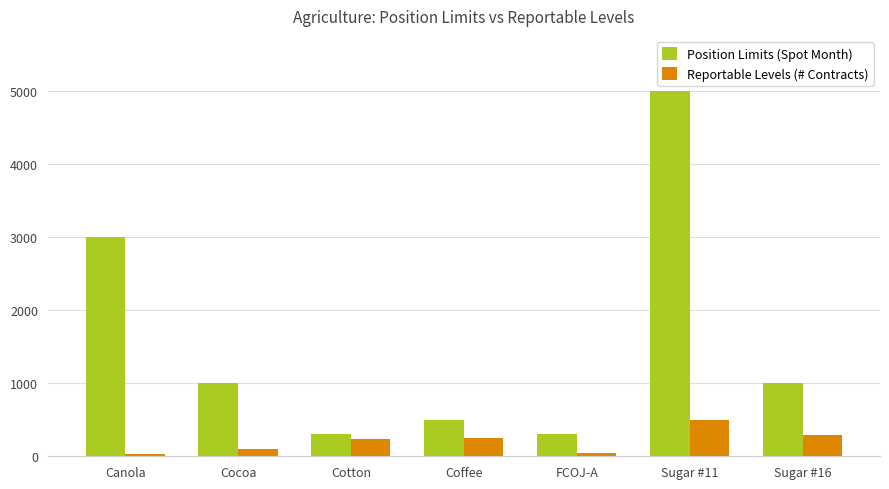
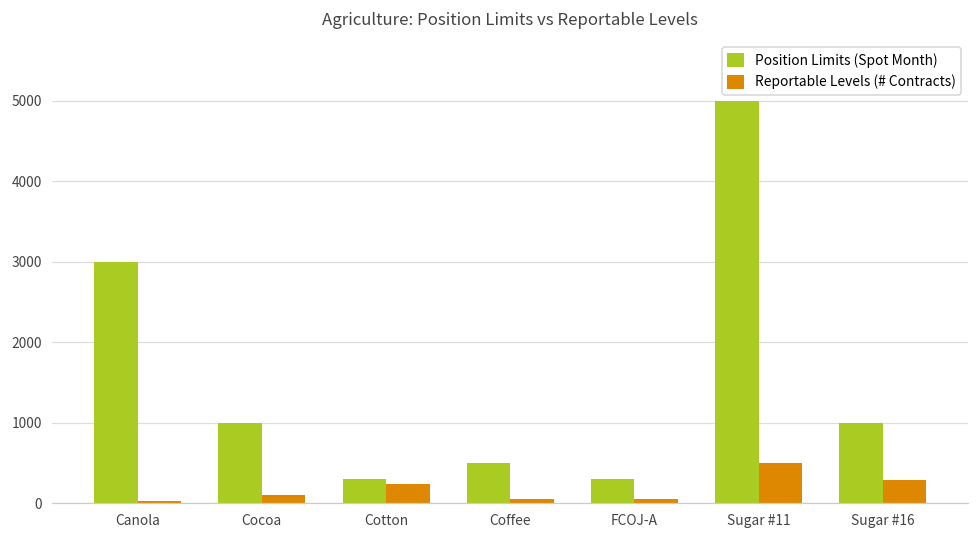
  {
    "Position Limits (Spot Month)": {
      "Canola": 3000,
      "Cocoa": 1000,
      "Cotton": 300,
      "Coffee": 500,
      "FCOJ-A": 300,
      "Sugar #11": 5000,
      "Sugar #16": 1000
    },
    "Reportable Levels (# Contracts)": {
      "Cocoa": 100,
      "Cotton": 200,
-     "Coffee": 300,
+     "Coffee": 100,
      "FCOJ-A": 100,
      "Sugar #11": 500,
      "Sugar #16": 300
    }
  }
